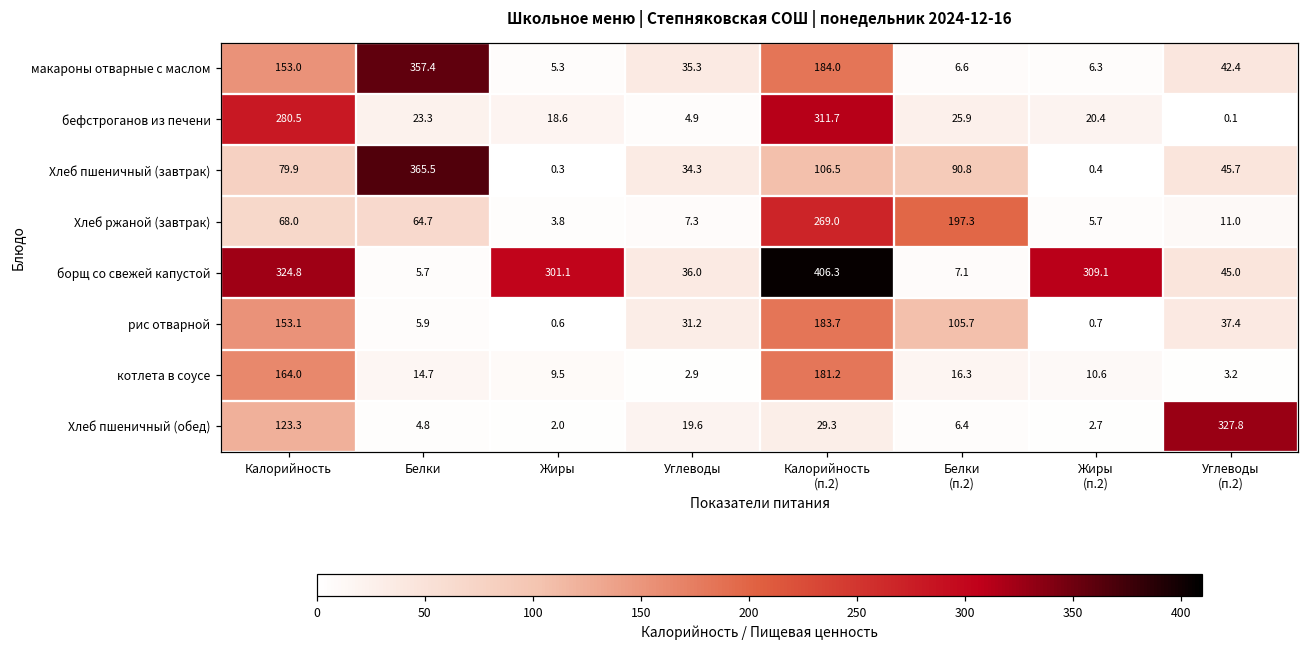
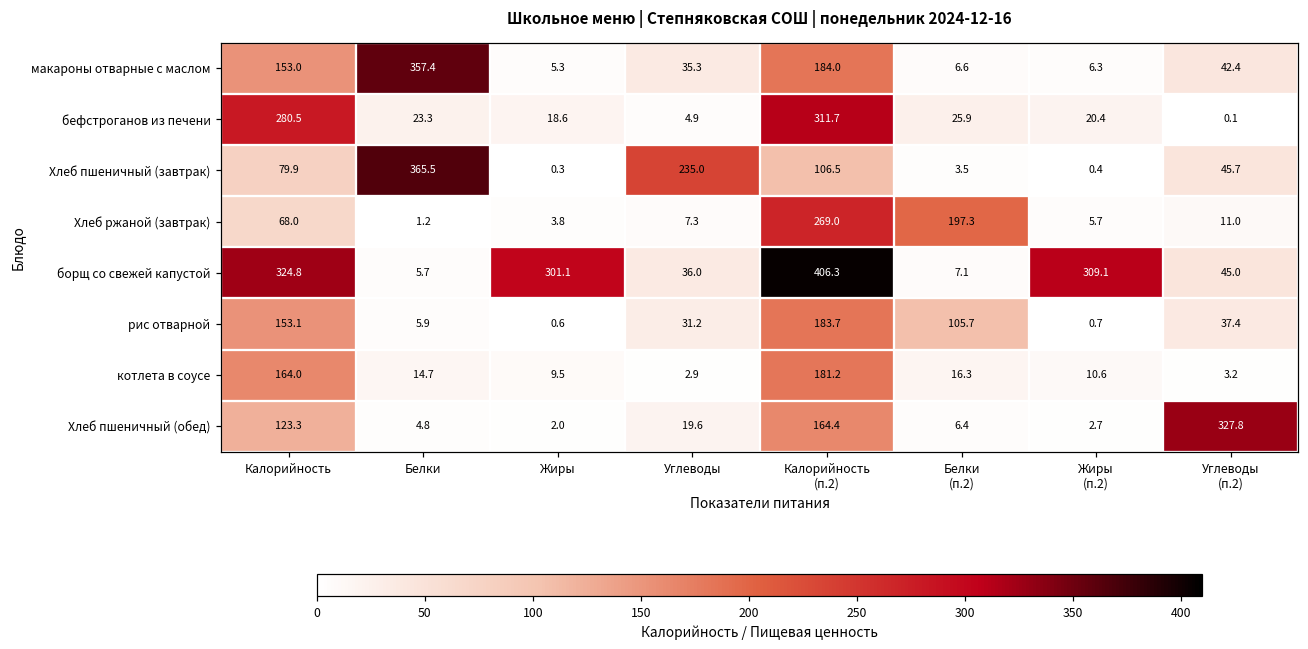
  {
    "макароны отварные с маслом": {
      "Калорийность": 153.0,
      "Белки": 357.4,
      "Жиры": 5.3,
      "Углеводы": 35.3,
      "Калорийность (п.2)": 184.0,
      "Белки (п.2)": 6.6,
      "Жиры (п.2)": 6.3,
      "Углеводы (п.2)": 42.4
    },
    "бефстроганов из печени": {
      "Калорийность": 280.5,
      "Белки": 23.3,
      "Жиры": 18.6,
      "Углеводы": 4.9,
      "Калорийность (п.2)": 311.7,
      "Белки (п.2)": 25.9,
      "Жиры (п.2)": 20.4,
      "Углеводы (п.2)": 0.1
    },
    "Хлеб пшеничный (завтрак)": {
      "Калорийность": 79.9,
      "Белки": 365.5,
      "Жиры": 0.3,
-     "Углеводы": 34.3,
+     "Углеводы": 235.0,
      "Калорийность (п.2)": 106.5,
-     "Белки (п.2)": 90.8,
+     "Белки (п.2)": 3.5,
      "Жиры (п.2)": 0.4,
      "Углеводы (п.2)": 45.7
    },
    "Хлеб ржаной (завтрак)": {
      "Калорийность": 68.0,
-     "Белки": 64.7,
+     "Белки": 1.2,
      "Жиры": 3.8,
      "Углеводы": 7.3,
      "Калорийность (п.2)": 269.0,
      "Белки (п.2)": 197.3,
      "Жиры (п.2)": 5.7,
      "Углеводы (п.2)": 11.0
    },
    "борщ со свежей капустой": {
      "Калорийность": 324.8,
      "Белки": 5.7,
      "Жиры": 301.1,
      "Углеводы": 36.0,
      "Калорийность (п.2)": 406.3,
      "Белки (п.2)": 7.1,
      "Жиры (п.2)": 309.1,
      "Углеводы (п.2)": 45.0
    },
    "рис отварной": {
      "Калорийность": 153.1,
      "Белки": 5.9,
      "Жиры": 0.6,
      "Углеводы": 31.2,
      "Калорийность (п.2)": 183.7,
      "Белки (п.2)": 105.7,
      "Жиры (п.2)": 0.7,
      "Углеводы (п.2)": 37.4
    },
    "котлета в соусе": {
      "Калорийность": 164.0,
      "Белки": 14.7,
      "Жиры": 9.5,
      "Углеводы": 2.9,
      "Калорийность (п.2)": 181.2,
      "Белки (п.2)": 16.3,
      "Жиры (п.2)": 10.6,
      "Углеводы (п.2)": 3.2
    },
    "Хлеб пшеничный (обед)": {
      "Калорийность": 123.3,
      "Белки": 4.8,
      "Жиры": 2.0,
      "Углеводы": 19.6,
-     "Калорийность (п.2)": 29.3,
+     "Калорийность (п.2)": 164.4,
      "Белки (п.2)": 6.4,
      "Жиры (п.2)": 2.7,
      "Углеводы (п.2)": 327.8
    }
  }
